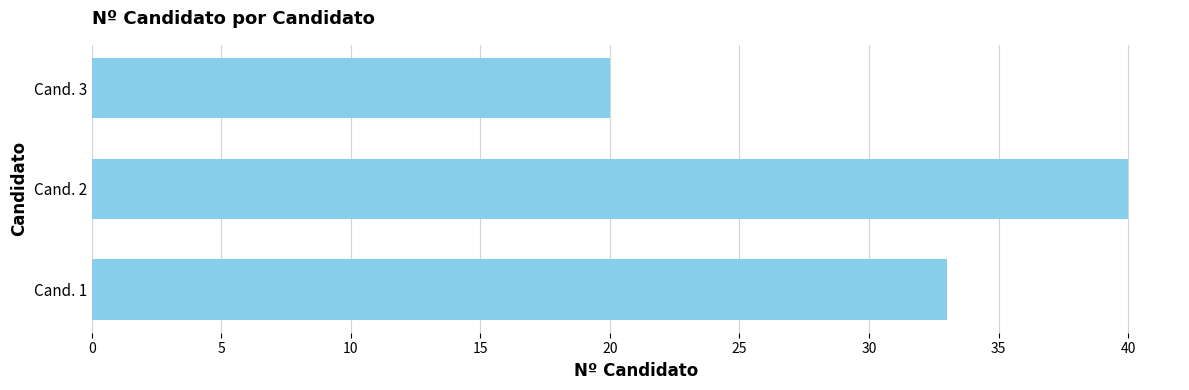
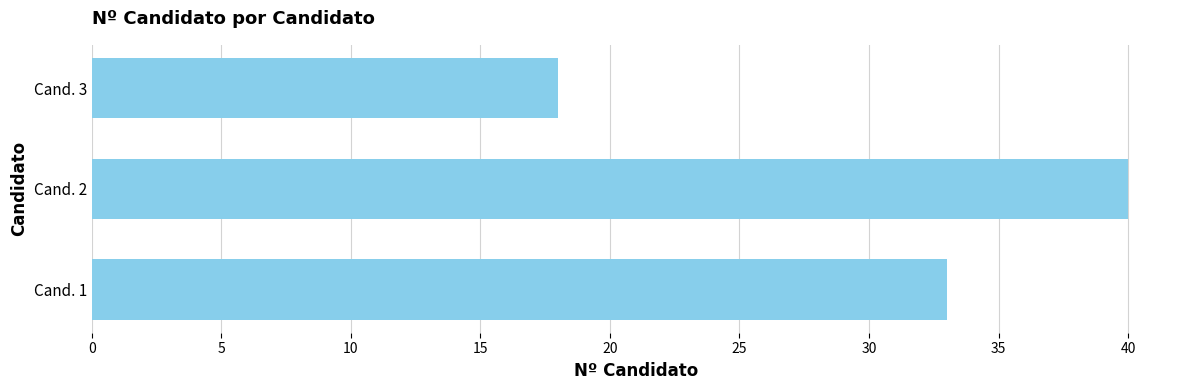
  {
-   "Cand. 3": 20,
+   "Cand. 3": 18,
    "Cand. 2": 40,
    "Cand. 1": 33
  }
